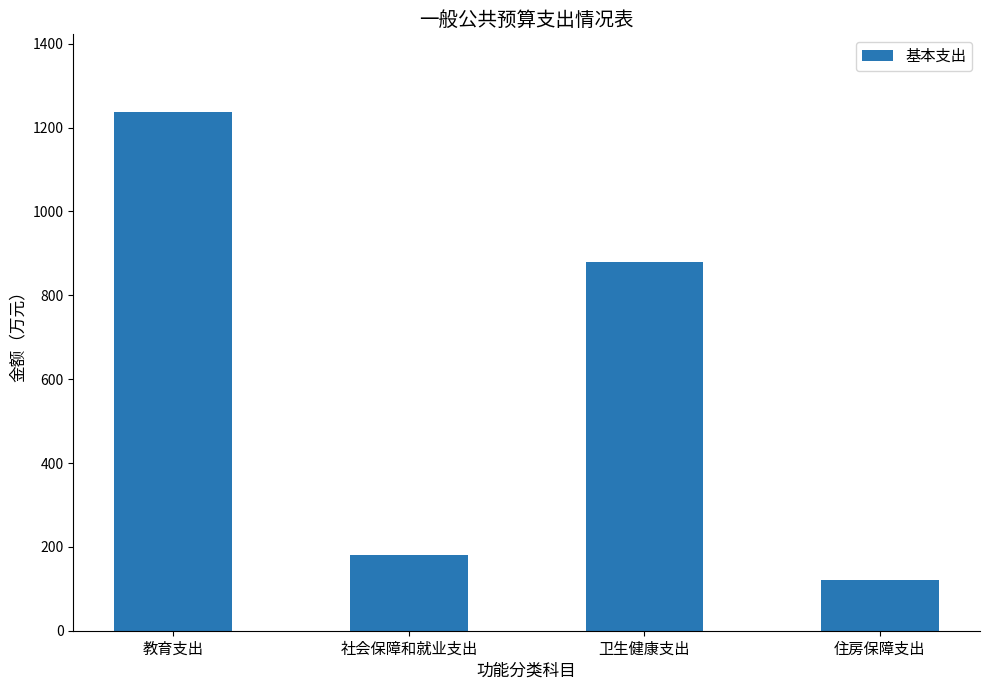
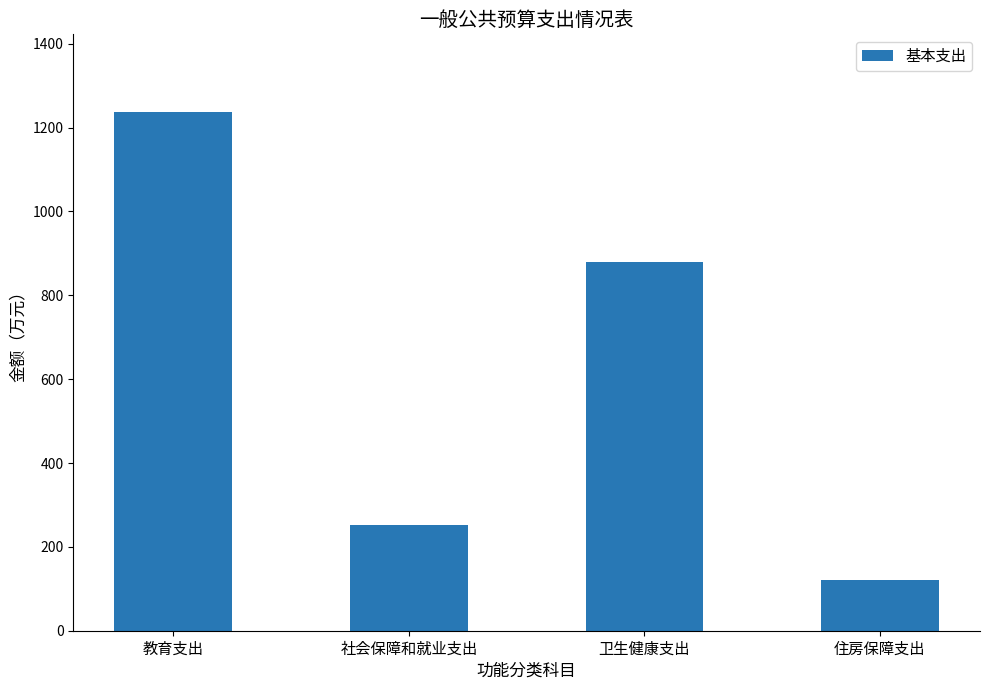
  {
    "教育支出": 1240,
-   "社会保障和就业支出": 180,
+   "社会保障和就业支出": 250,
    "卫生健康支出": 880,
    "住房保障支出": 120
  }
